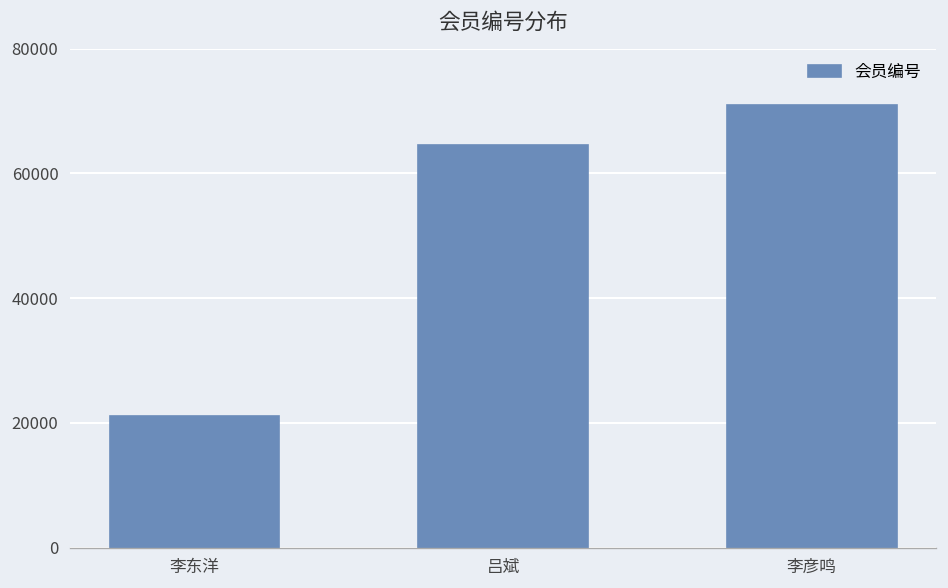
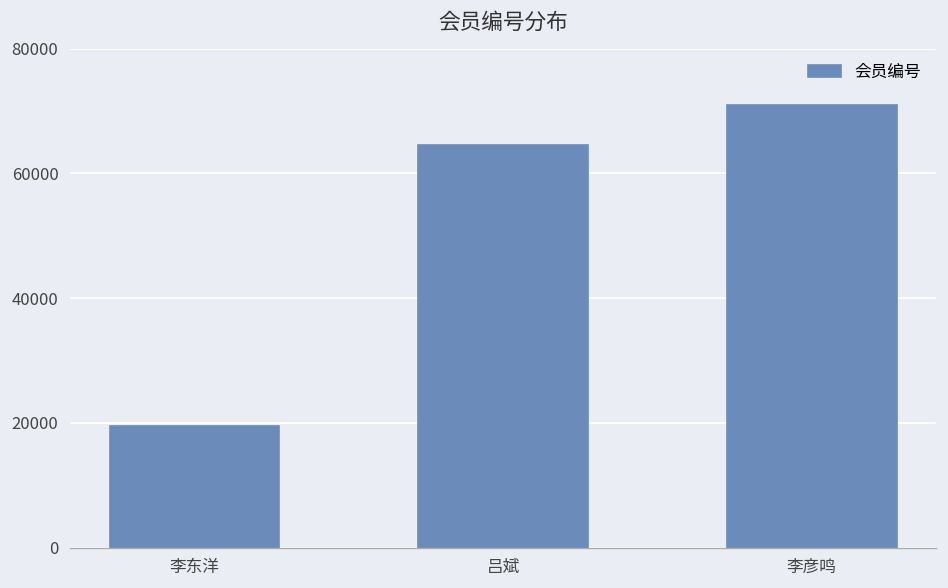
  {
-   "李东洋": 21000,
+   "李东洋": 20000,
    "吕斌": 65000,
    "李彦鸣": 71000
  }
